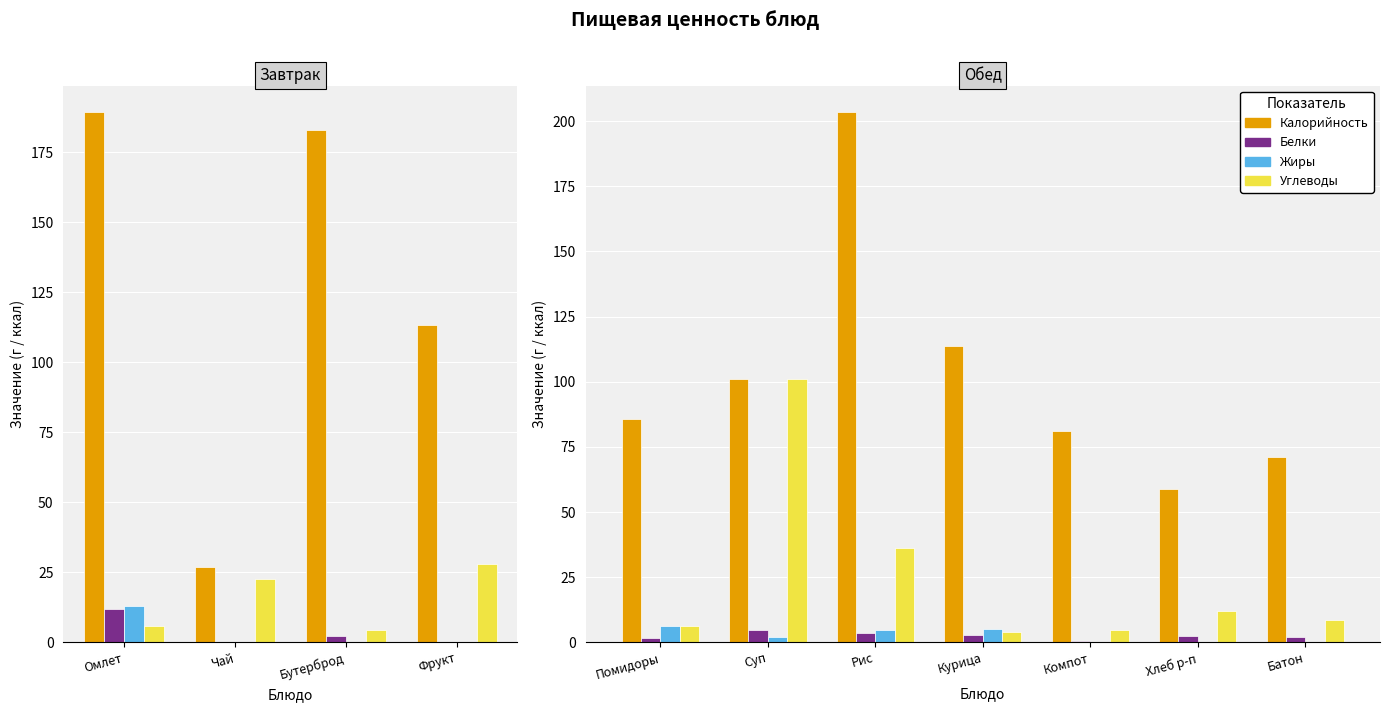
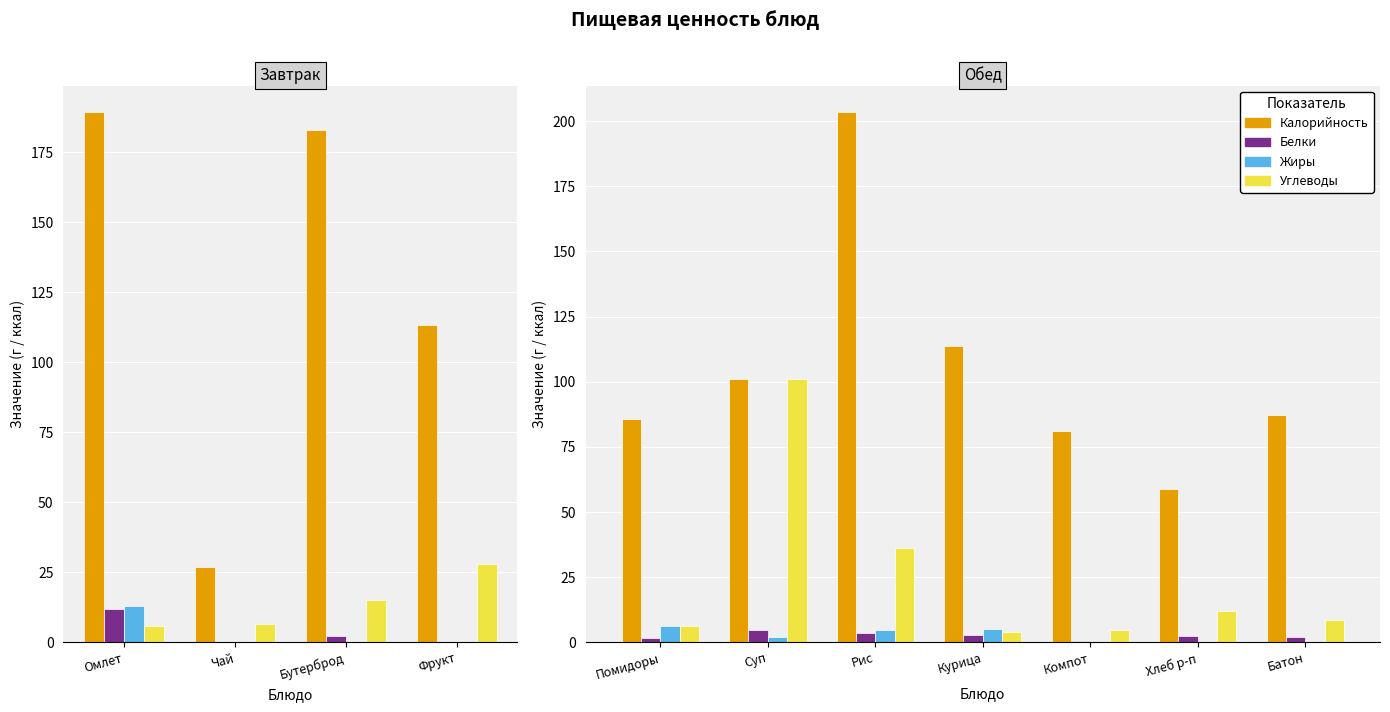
  {
    "Завтрак": {
      "Калорийность": {
        "Омлет": 189,
        "Чай": 27,
        "Бутерброд": 183,
        "Фрукт": 113
      },
      "Белки": {
        "Омлет": 12,
        "Бутерброд": 2
      },
      "Жиры": {
        "Омлет": 13,
        "Чай": 0,
        "Фрукт": 0
      },
      "Углеводы": {
        "Омлет": 6,
-       "Чай": 23,
-       "Бутерброд": 4,
+       "Чай": 6,
+       "Бутерброд": 15,
        "Фрукт": 28
      }
    },
    "Обед": {
      "Калорийность": {
        "Помидоры": 86,
        "Суп": 101,
        "Рис": 204,
        "Курица": 114,
        "Компот": 81,
        "Хлеб р-п": 59,
-       "Батон": 71
+       "Батон": 87
      },
      "Белки": {
        "Помидоры": 2,
        "Суп": 5,
        "Рис": 4,
        "Курица": 3,
        "Хлеб р-п": 2,
        "Батон": 2
      },
      "Жиры": {
        "Помидоры": 6,
        "Суп": 2,
        "Рис": 5,
        "Курица": 5,
        "Батон": 0
      },
      "Углеводы": {
        "Помидоры": 6,
        "Суп": 101,
        "Рис": 36,
        "Курица": 4,
        "Компот": 5,
        "Хлеб р-п": 12,
        "Батон": 8
      }
    }
  }
